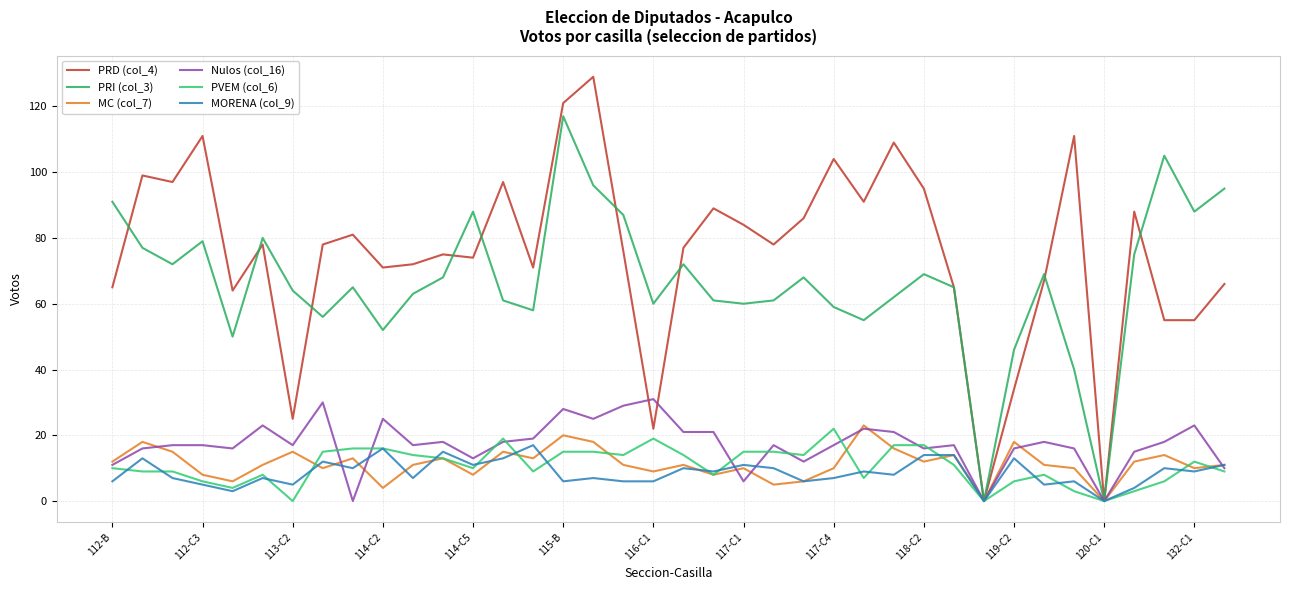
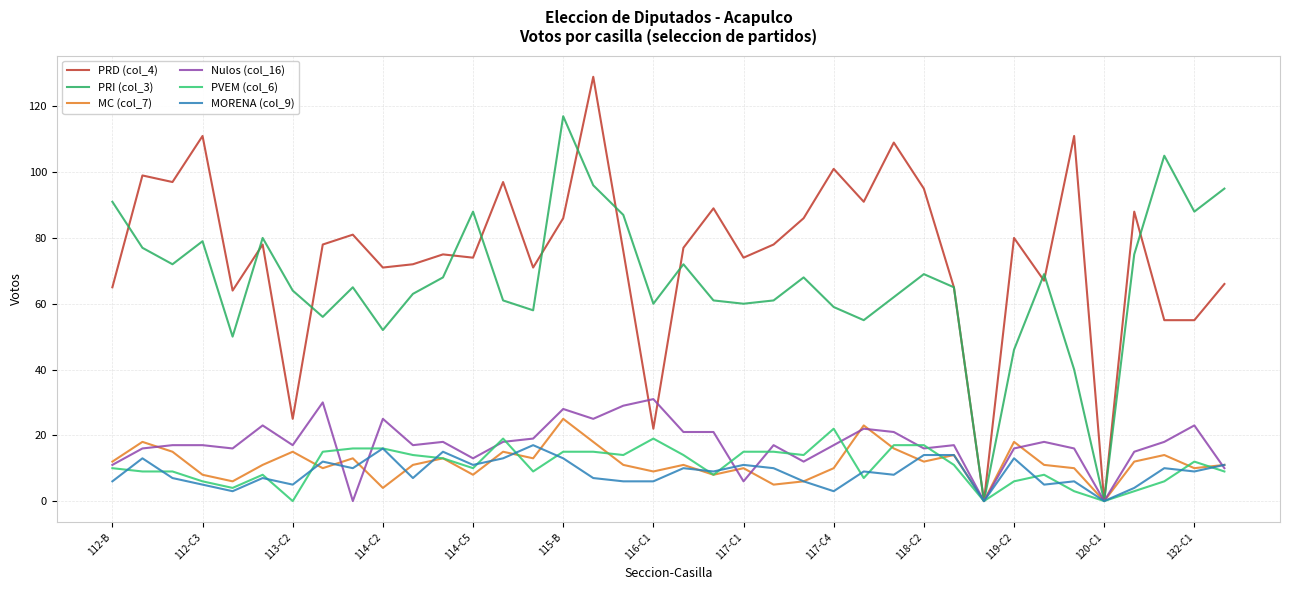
  {
    "PRD (col_4)": {
      "112-B": 65,
      "112-C3": 111,
      "113-C2": 25,
      "114-C2": 71,
      "114-C5": 74,
-     "115-B": 121,
+     "115-B": 86,
      "116-C1": 22,
-     "117-C1": 84,
-     "117-C4": 104,
+     "117-C1": 74,
+     "117-C4": 101,
      "118-C2": 95,
-     "119-C2": 34,
+     "119-C2": 80,
      "132-C1": 55
    },
    "MC (col_7)": {
      "112-B": 12,
      "112-C3": 8,
      "113-C2": 15,
      "114-C2": 4,
      "114-C5": 8,
-     "115-B": 20,
+     "115-B": 25,
      "116-C1": 9,
      "117-C1": 10,
      "117-C4": 10,
      "118-C2": 12,
      "119-C2": 18,
      "132-C1": 10
    },
    "Nulos (col_16)": {
      "112-B": 11,
      "112-C3": 17,
      "113-C2": 17,
      "114-C2": 25,
      "114-C5": 13,
      "115-B": 28,
      "116-C1": 31,
      "117-C1": 6,
      "117-C4": 17,
      "118-C2": 16,
      "119-C2": 16,
      "132-C1": 23
    },
    "MORENA (col_9)": {
      "112-B": 6,
      "112-C3": 5,
      "113-C2": 5,
      "114-C5": 11,
-     "115-B": 6,
+     "115-B": 13,
      "116-C1": 6,
      "117-C1": 11,
-     "117-C4": 7,
+     "117-C4": 3,
      "118-C2": 14,
      "119-C2": 13,
      "132-C1": 9
    }
  }
